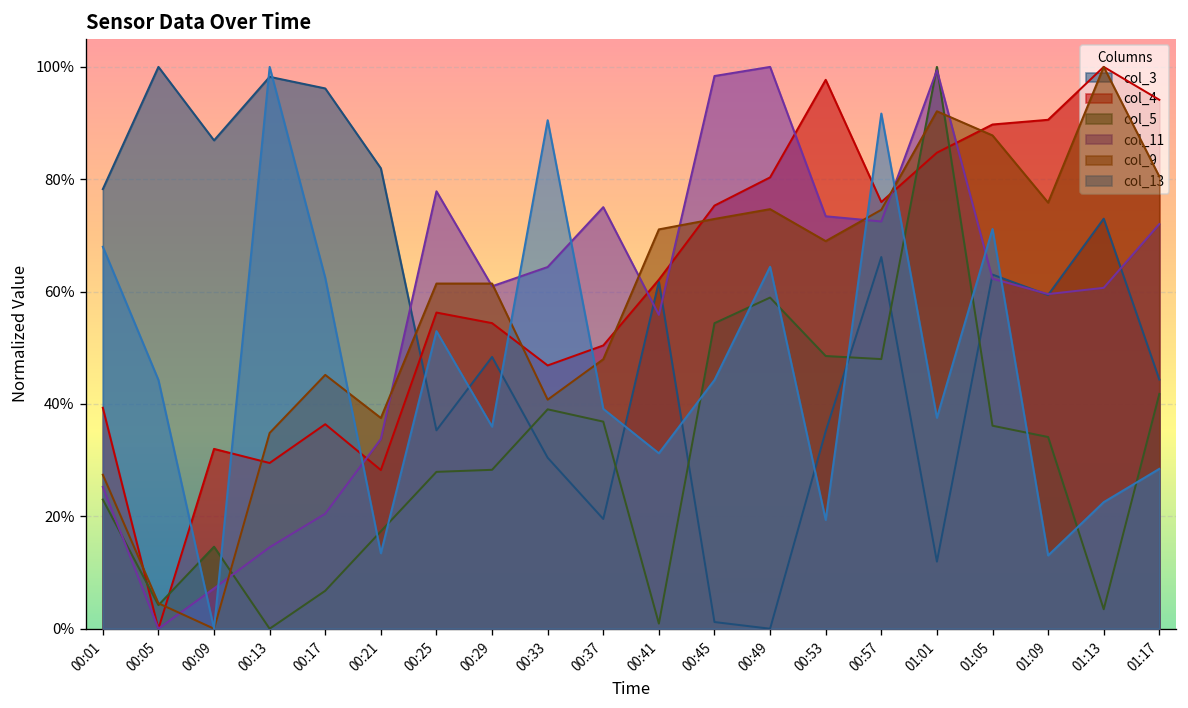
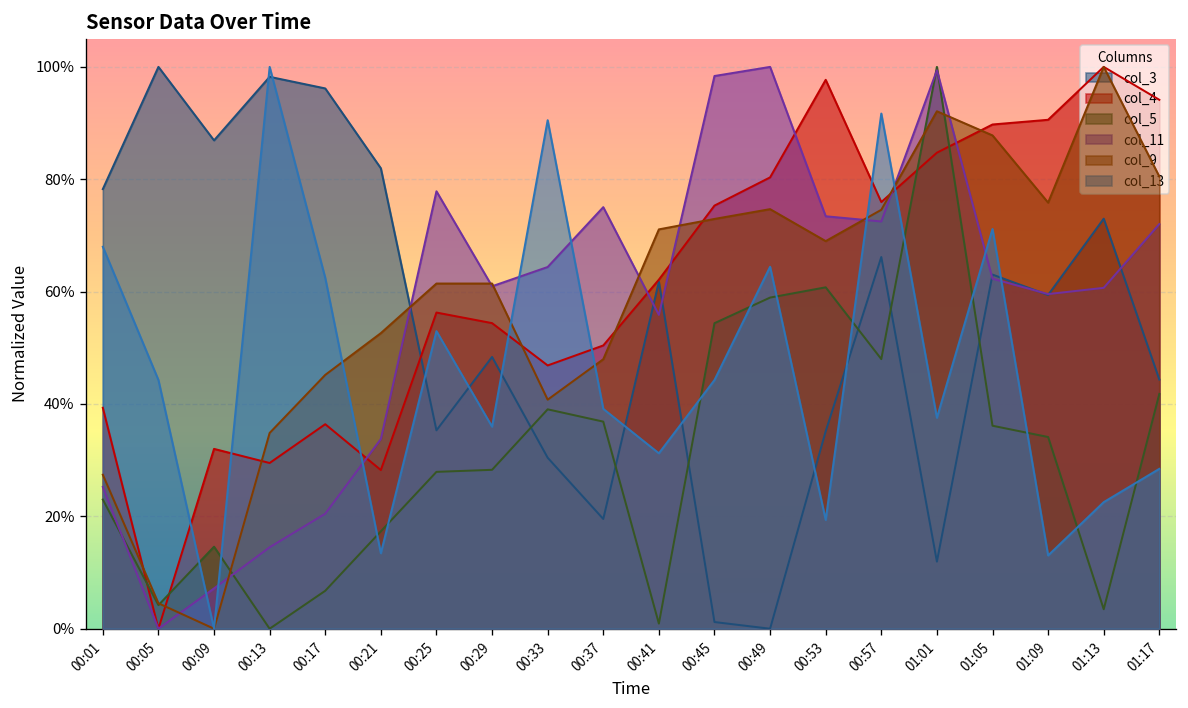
  {
    "col_3": {
      "00:01": "78%",
      "00:05": "100%",
      "00:09": "87%",
      "00:13": "98%",
      "00:17": "96%",
      "00:21": "82%",
      "00:25": "35%",
      "00:29": "48%",
      "00:33": "30%",
      "00:37": "20%",
      "00:45": "1%",
      "00:49": "0%",
      "00:53": "35%",
      "00:57": "66%",
      "01:01": "12%",
      "01:05": "63%",
      "01:13": "73%",
      "01:17": "44%"
    },
    "col_4": {
      "00:01": "39%",
      "00:09": "32%",
      "00:13": "29%",
      "00:17": "36%",
      "00:21": "28%",
      "00:25": "56%",
      "00:29": "54%",
      "00:33": "47%",
      "00:37": "50%",
      "00:45": "75%",
      "00:49": "80%",
      "00:53": "98%",
      "00:57": "76%",
      "01:01": "85%",
      "01:05": "90%",
      "01:09": "91%"
    },
    "col_5": {
      "00:01": "23%",
      "00:09": "15%",
      "00:13": "0%",
      "00:17": "7%",
      "00:21": "17%",
      "00:25": "28%",
      "00:29": "28%",
      "00:33": "39%",
      "00:37": "37%",
      "00:41": "1%",
      "00:45": "54%",
      "00:49": "59%",
-     "00:53": "49%",
+     "00:53": "61%",
      "00:57": "48%",
      "01:01": "100%",
      "01:05": "36%",
      "01:09": "34%",
      "01:13": "3%",
      "01:17": "42%"
    },
    "col_11": {
      "00:01": "25%",
      "00:09": "7%",
      "00:13": "14%",
      "00:17": "20%",
      "00:21": "34%",
      "00:25": "78%",
      "00:33": "64%",
      "00:37": "75%",
      "00:41": "56%",
      "00:45": "98%",
      "00:49": "100%",
      "00:53": "73%",
      "00:57": "72%",
      "01:01": "99%",
      "01:05": "62%",
      "01:13": "61%",
      "01:17": "72%"
    },
    "col_9": {
      "00:01": "27%",
      "00:13": "35%",
      "00:17": "45%",
-     "00:21": "38%",
+     "00:21": "53%",
      "00:25": "61%",
      "00:33": "41%",
      "00:37": "48%",
      "00:41": "71%",
      "00:45": "73%",
      "00:49": "75%",
      "00:53": "69%",
      "00:57": "75%",
      "01:01": "92%",
      "01:05": "88%",
      "01:09": "76%"
    },
    "col_13": {
      "00:01": "68%",
      "00:05": "44%",
      "00:13": "100%",
      "00:17": "62%",
      "00:21": "13%",
      "00:25": "53%",
      "00:29": "36%",
      "00:33": "91%",
      "00:37": "39%",
      "00:41": "31%",
      "00:45": "44%",
      "00:49": "64%",
      "00:53": "19%",
      "00:57": "92%",
      "01:01": "38%",
      "01:05": "71%",
      "01:09": "13%",
      "01:13": "23%",
      "01:17": "28%"
    }
  }
